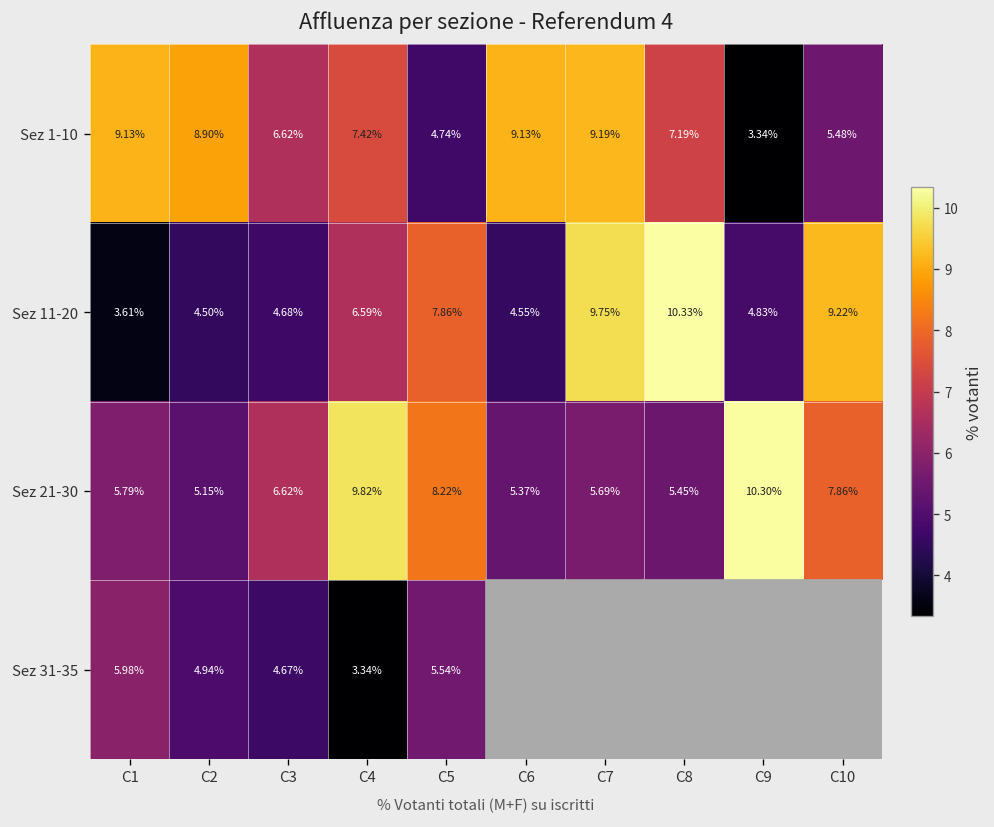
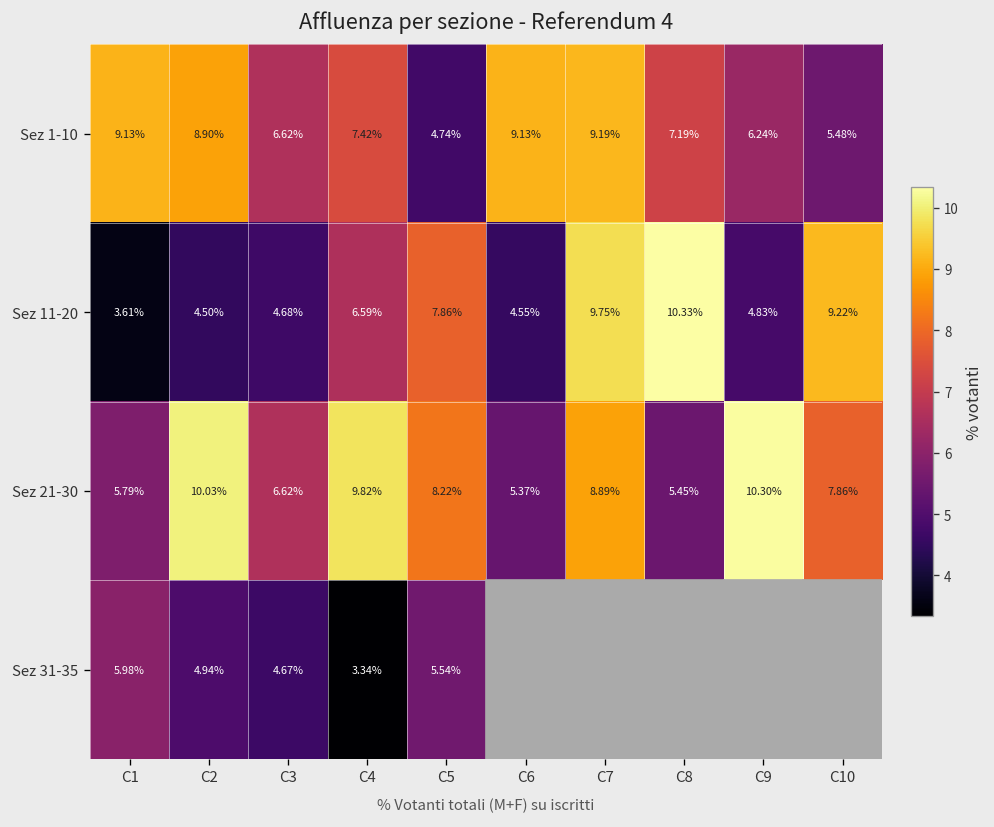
  {
    "Sez 1-10": {
      "C1": "9.13%",
      "C2": "8.90%",
      "C3": "6.62%",
      "C4": "7.42%",
      "C5": "4.74%",
      "C6": "9.13%",
      "C7": "9.19%",
      "C8": "7.19%",
-     "C9": "3.34%",
+     "C9": "6.24%",
      "C10": "5.48%"
    },
    "Sez 11-20": {
      "C1": "3.61%",
      "C2": "4.50%",
      "C3": "4.68%",
      "C4": "6.59%",
      "C5": "7.86%",
      "C6": "4.55%",
      "C7": "9.75%",
      "C8": "10.33%",
      "C9": "4.83%",
      "C10": "9.22%"
    },
    "Sez 21-30": {
      "C1": "5.79%",
-     "C2": "5.15%",
+     "C2": "10.03%",
      "C3": "6.62%",
      "C4": "9.82%",
      "C5": "8.22%",
      "C6": "5.37%",
-     "C7": "5.69%",
+     "C7": "8.89%",
      "C8": "5.45%",
      "C9": "10.30%",
      "C10": "7.86%"
    },
    "Sez 31-35": {
      "C1": "5.98%",
      "C2": "4.94%",
      "C3": "4.67%",
      "C4": "3.34%",
      "C5": "5.54%"
    }
  }
